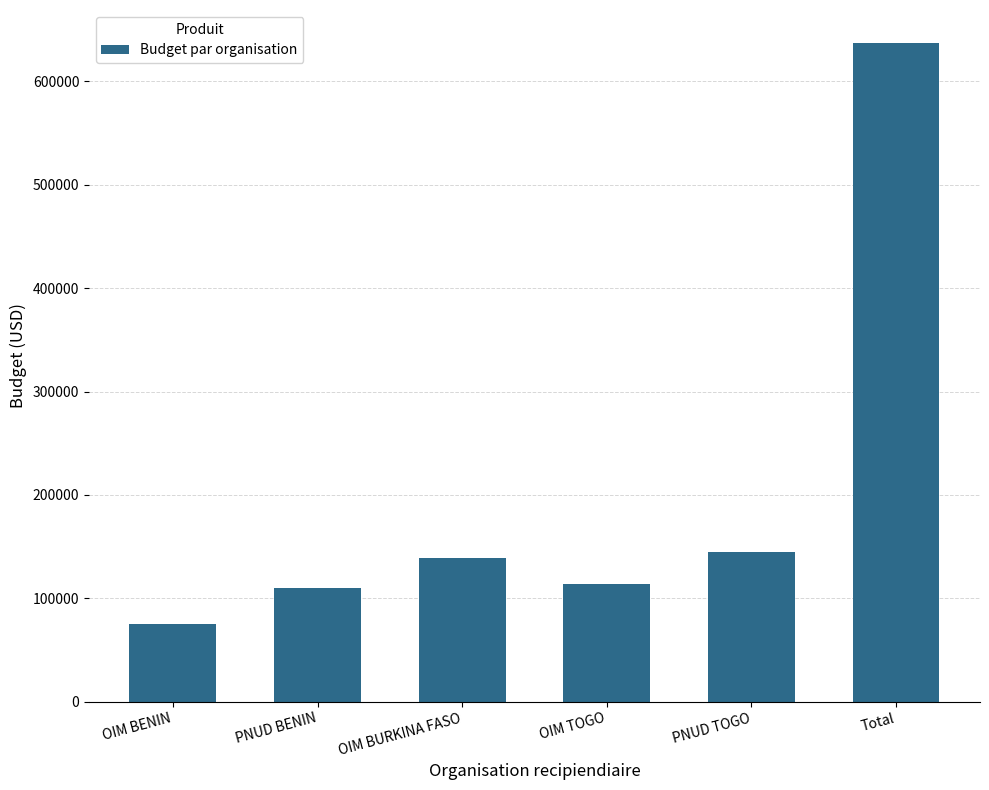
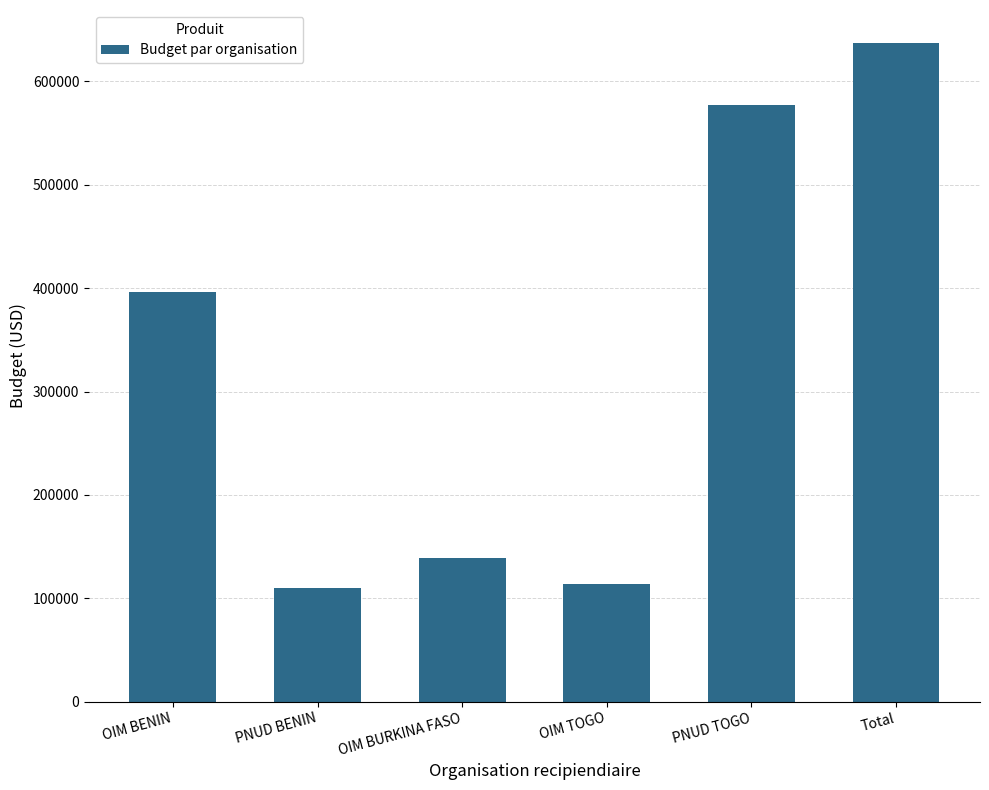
  {
-   "OIM BENIN": 75000,
+   "OIM BENIN": 397000,
    "PNUD BENIN": 110000,
    "OIM BURKINA FASO": 139000,
    "OIM TOGO": 114000,
-   "PNUD TOGO": 145000,
+   "PNUD TOGO": 577000,
    "Total": 637000
  }
